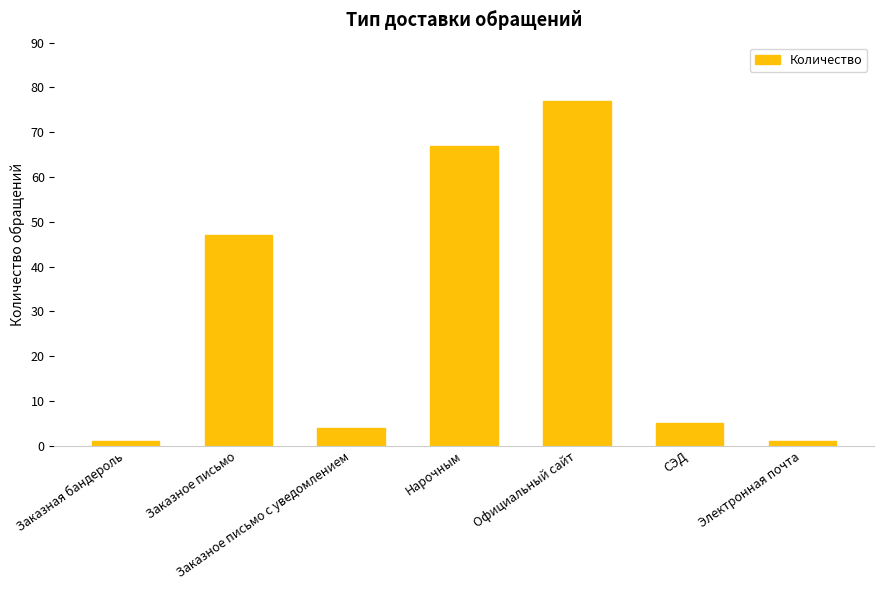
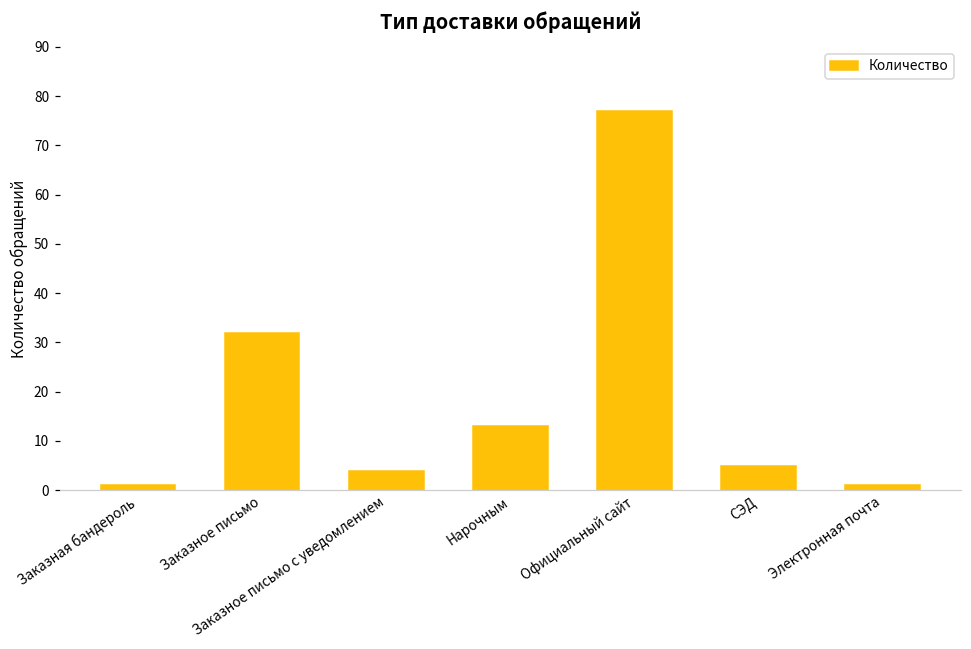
  {
    "Заказная бандероль": 1,
-   "Заказное письмо": 47,
+   "Заказное письмо": 32,
    "Заказное письмо с уведомлением": 4,
-   "Нарочным": 67,
+   "Нарочным": 13,
    "Официальный сайт": 77,
    "СЭД": 5,
    "Электронная почта": 1
  }
